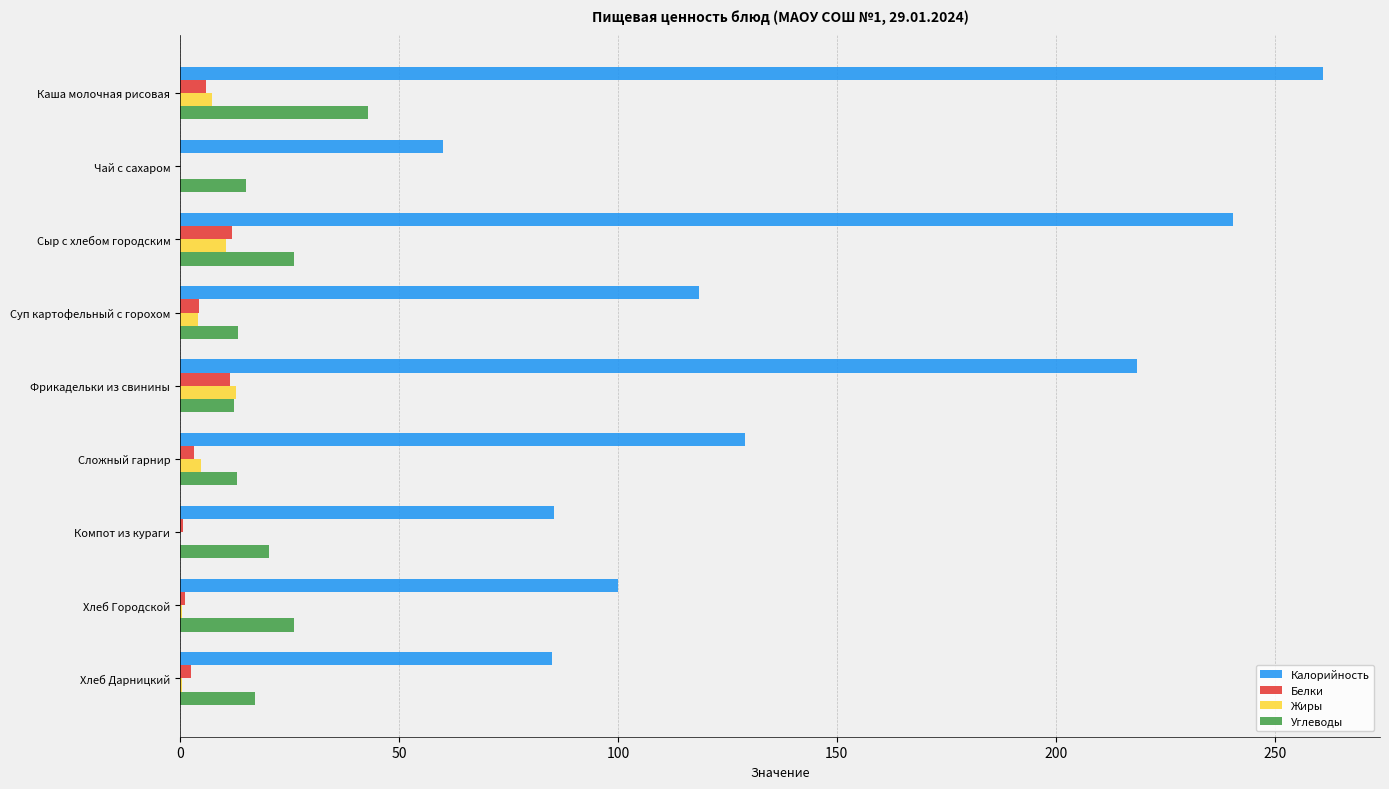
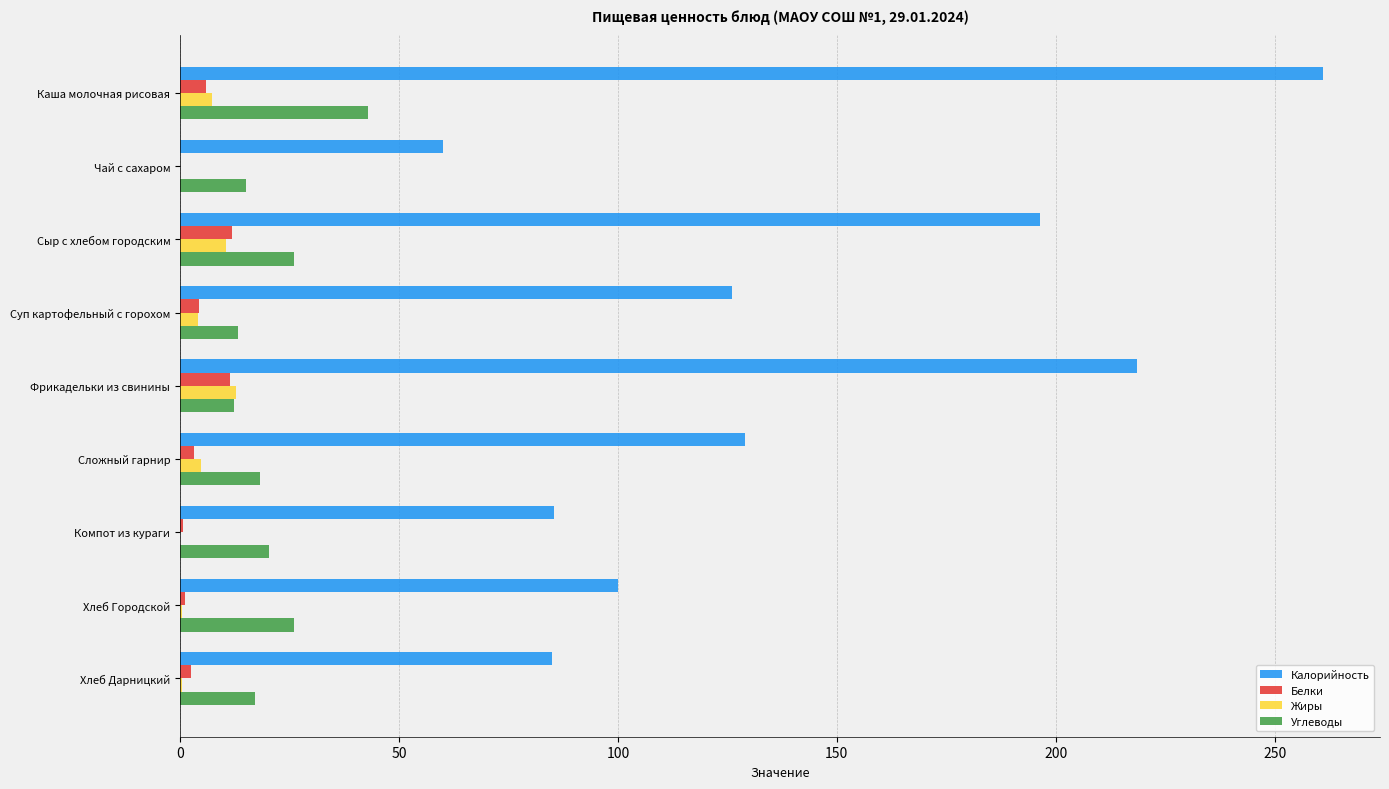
  {
    "Калорийность": {
      "Каша молочная рисовая": 261,
      "Чай с сахаром": 60,
-     "Сыр с хлебом городским": 241,
-     "Суп картофельный с горохом": 119,
+     "Сыр с хлебом городским": 196,
+     "Суп картофельный с горохом": 126,
      "Фрикадельки из свинины": 219,
      "Сложный гарнир": 129,
      "Компот из кураги": 86,
      "Хлеб Городской": 100,
      "Хлеб Дарницкий": 85
    },
    "Белки": {
      "Каша молочная рисовая": 6,
      "Сыр с хлебом городским": 12,
      "Суп картофельный с горохом": 4,
      "Фрикадельки из свинины": 11,
      "Сложный гарнир": 3,
      "Компот из кураги": 1,
      "Хлеб Городской": 1,
      "Хлеб Дарницкий": 3
    },
    "Жиры": {
      "Каша молочная рисовая": 7,
      "Сыр с хлебом городским": 10,
      "Суп картофельный с горохом": 4,
      "Фрикадельки из свинины": 13,
      "Сложный гарнир": 5
    },
    "Углеводы": {
      "Каша молочная рисовая": 43,
      "Чай с сахаром": 15,
      "Сыр с хлебом городским": 26,
      "Суп картофельный с горохом": 13,
      "Фрикадельки из свинины": 12,
-     "Сложный гарнир": 13,
+     "Сложный гарнир": 18,
      "Компот из кураги": 20,
      "Хлеб Городской": 26,
      "Хлеб Дарницкий": 17
    }
  }
